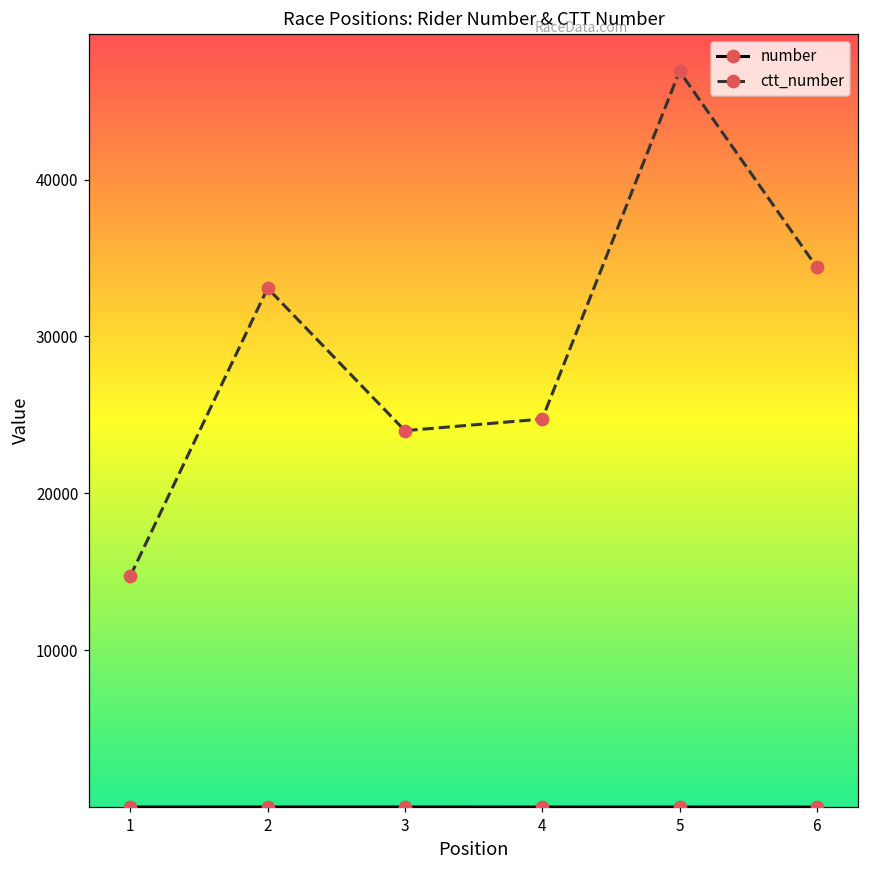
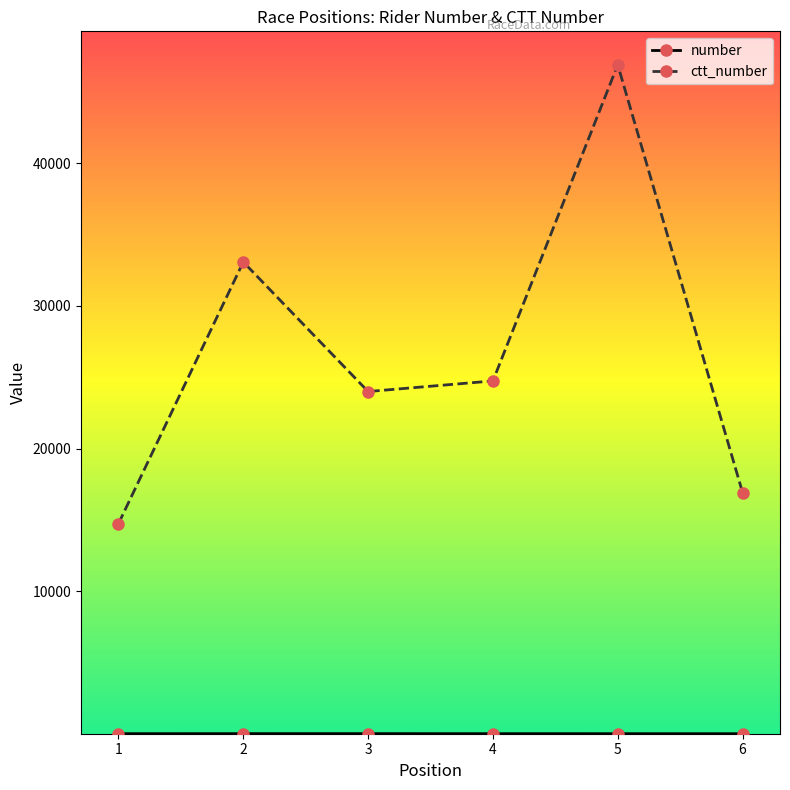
  {
    "number": {
      "1": 0,
      "2": 0,
      "3": 0,
      "4": 0,
      "5": 0,
      "6": 0
    },
    "ctt_number": {
      "1": 14700,
      "2": 33100,
      "3": 24000,
      "4": 24700,
      "5": 46900,
-     "6": 34400
+     "6": 16900
    }
  }
